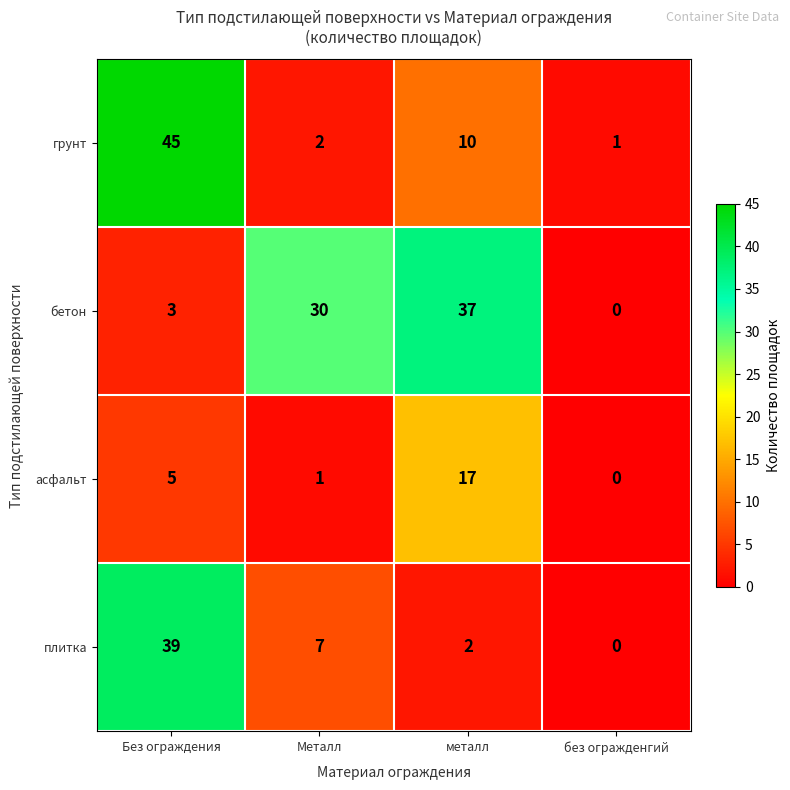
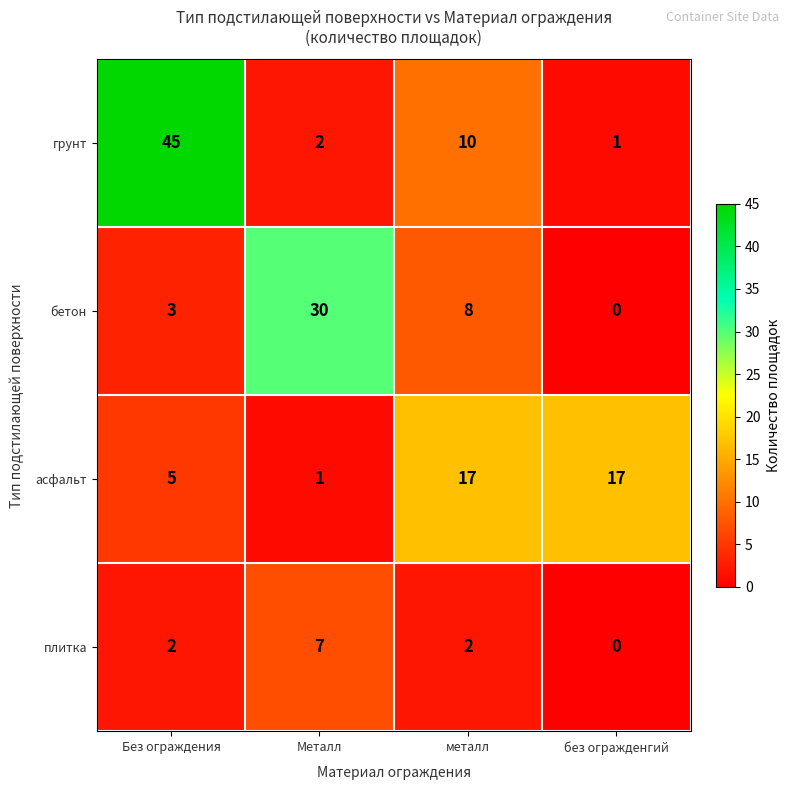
  {
    "грунт": {
      "Без ограждения": 45,
      "Металл": 2,
      "металл": 10,
      "без огражденгий": 1
    },
    "бетон": {
      "Без ограждения": 3,
      "Металл": 30,
-     "металл": 37,
+     "металл": 8,
      "без огражденгий": 0
    },
    "асфальт": {
      "Без ограждения": 5,
      "Металл": 1,
      "металл": 17,
-     "без огражденгий": 0
+     "без огражденгий": 17
    },
    "плитка": {
-     "Без ограждения": 39,
+     "Без ограждения": 2,
      "Металл": 7,
      "металл": 2,
      "без огражденгий": 0
    }
  }
